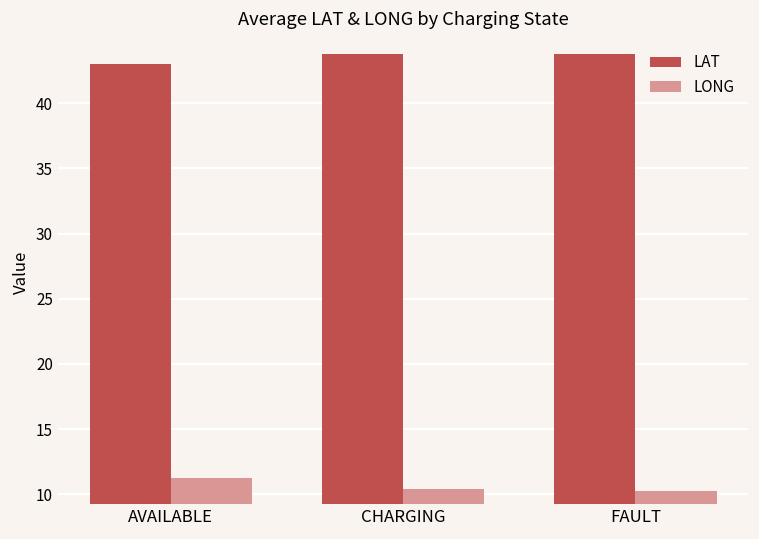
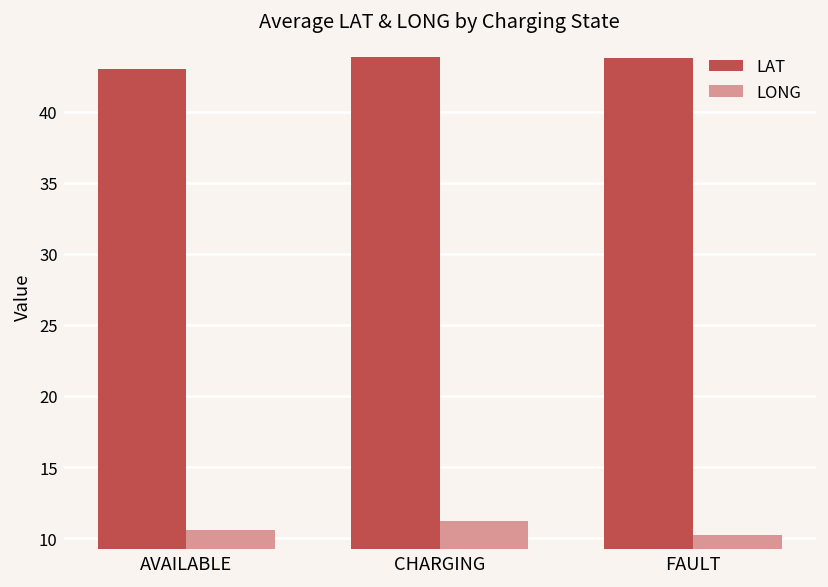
  {
    "LAT": {
      "AVAILABLE": 43.0,
      "CHARGING": 43.8,
      "FAULT": 43.8
    },
    "LONG": {
-     "AVAILABLE": 11.3,
-     "CHARGING": 10.4,
+     "AVAILABLE": 10.6,
+     "CHARGING": 11.2,
      "FAULT": 10.3
    }
  }
